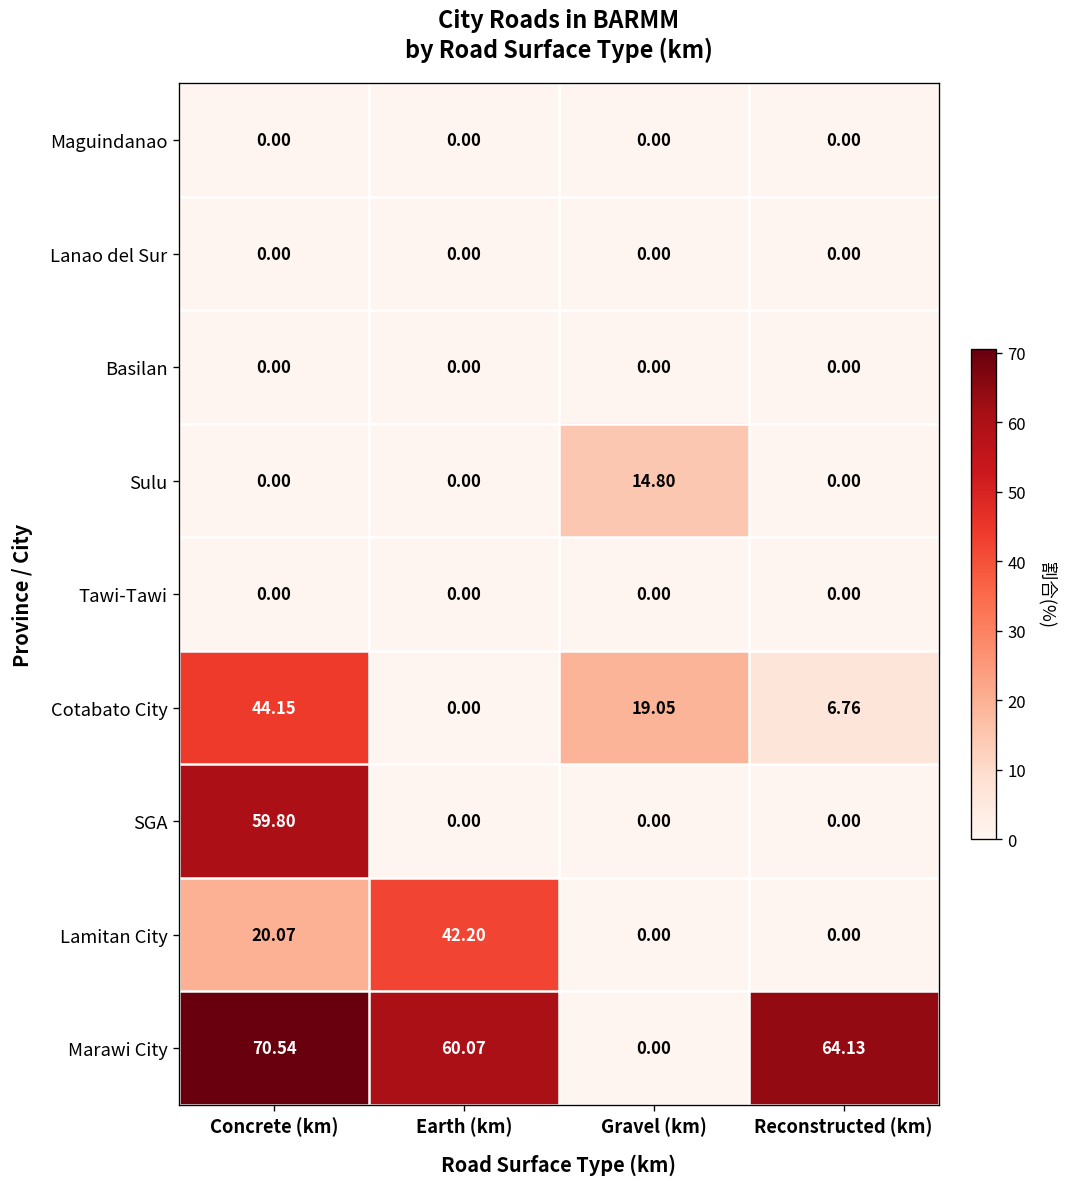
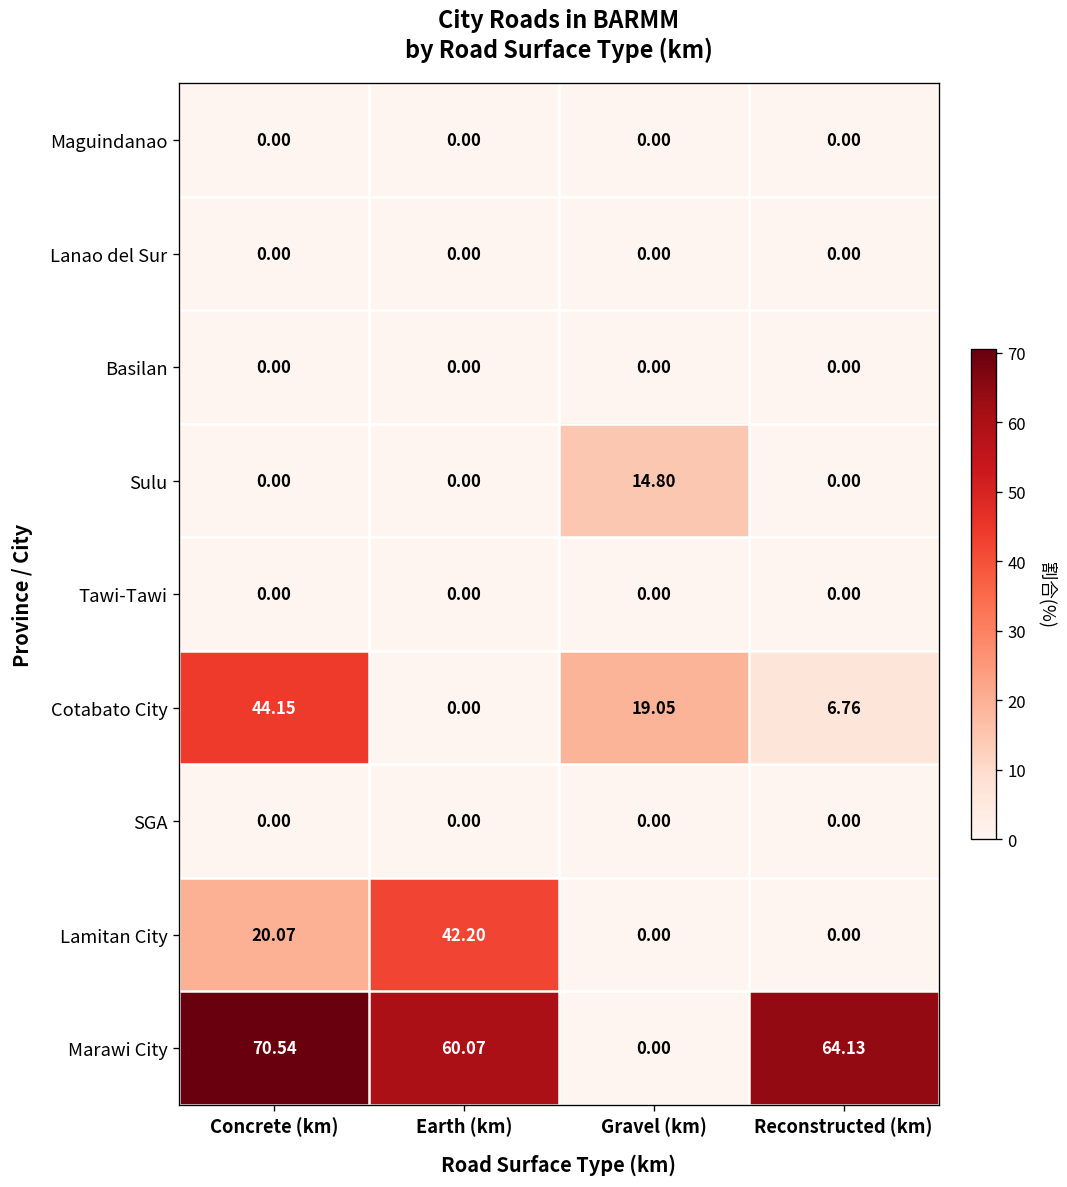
  {
    "Maguindanao": {
      "Concrete (km)": 0.00,
      "Earth (km)": 0.00,
      "Gravel (km)": 0.00,
      "Reconstructed (km)": 0.00
    },
    "Lanao del Sur": {
      "Concrete (km)": 0.00,
      "Earth (km)": 0.00,
      "Gravel (km)": 0.00,
      "Reconstructed (km)": 0.00
    },
    "Basilan": {
      "Concrete (km)": 0.00,
      "Earth (km)": 0.00,
      "Gravel (km)": 0.00,
      "Reconstructed (km)": 0.00
    },
    "Sulu": {
      "Concrete (km)": 0.00,
      "Earth (km)": 0.00,
      "Gravel (km)": 14.80,
      "Reconstructed (km)": 0.00
    },
    "Tawi-Tawi": {
      "Concrete (km)": 0.00,
      "Earth (km)": 0.00,
      "Gravel (km)": 0.00,
      "Reconstructed (km)": 0.00
    },
    "Cotabato City": {
      "Concrete (km)": 44.15,
      "Earth (km)": 0.00,
      "Gravel (km)": 19.05,
      "Reconstructed (km)": 6.76
    },
    "SGA": {
-     "Concrete (km)": 59.80,
+     "Concrete (km)": 0.00,
      "Earth (km)": 0.00,
      "Gravel (km)": 0.00,
      "Reconstructed (km)": 0.00
    },
    "Lamitan City": {
      "Concrete (km)": 20.07,
      "Earth (km)": 42.20,
      "Gravel (km)": 0.00,
      "Reconstructed (km)": 0.00
    },
    "Marawi City": {
      "Concrete (km)": 70.54,
      "Earth (km)": 60.07,
      "Gravel (km)": 0.00,
      "Reconstructed (km)": 64.13
    }
  }
